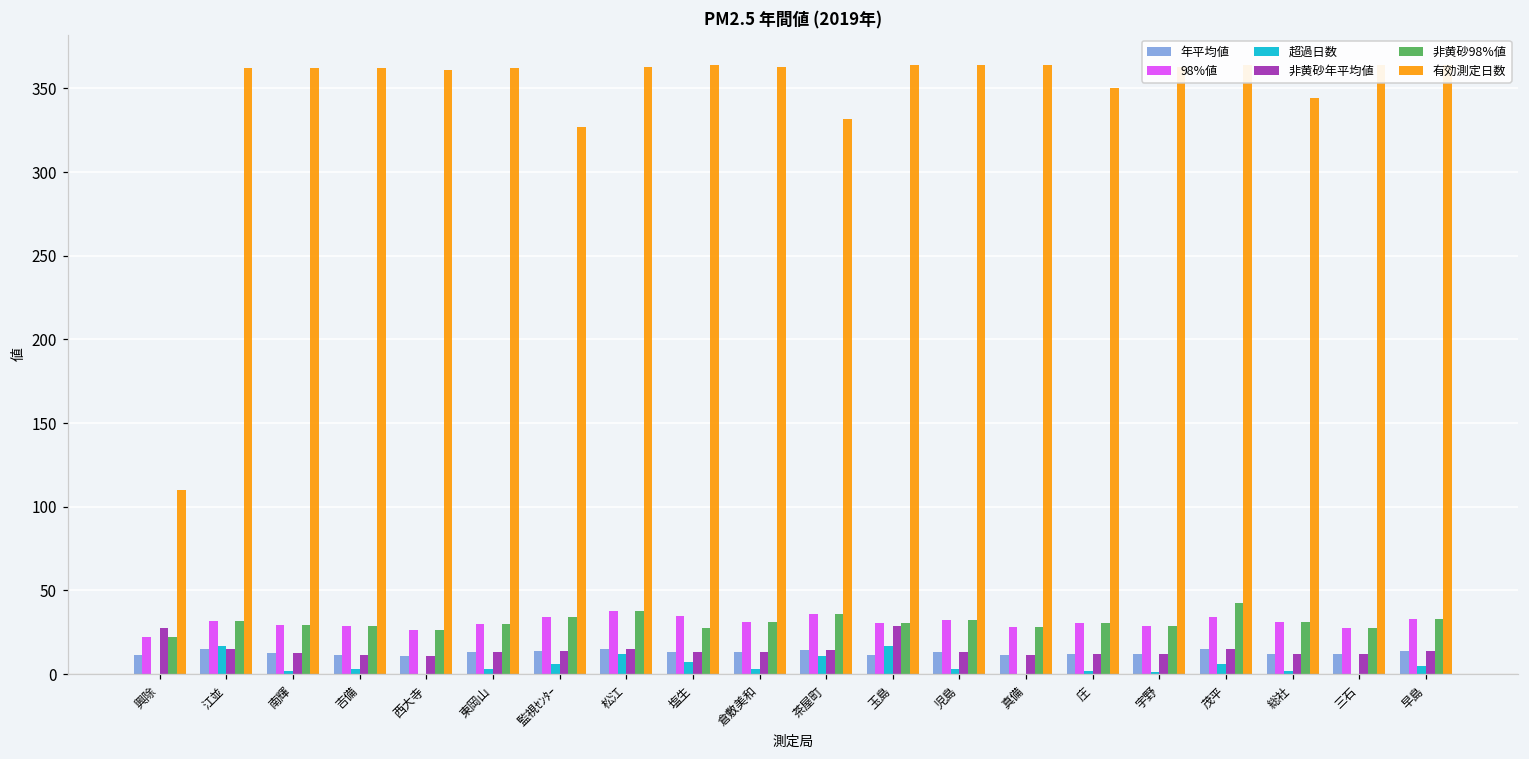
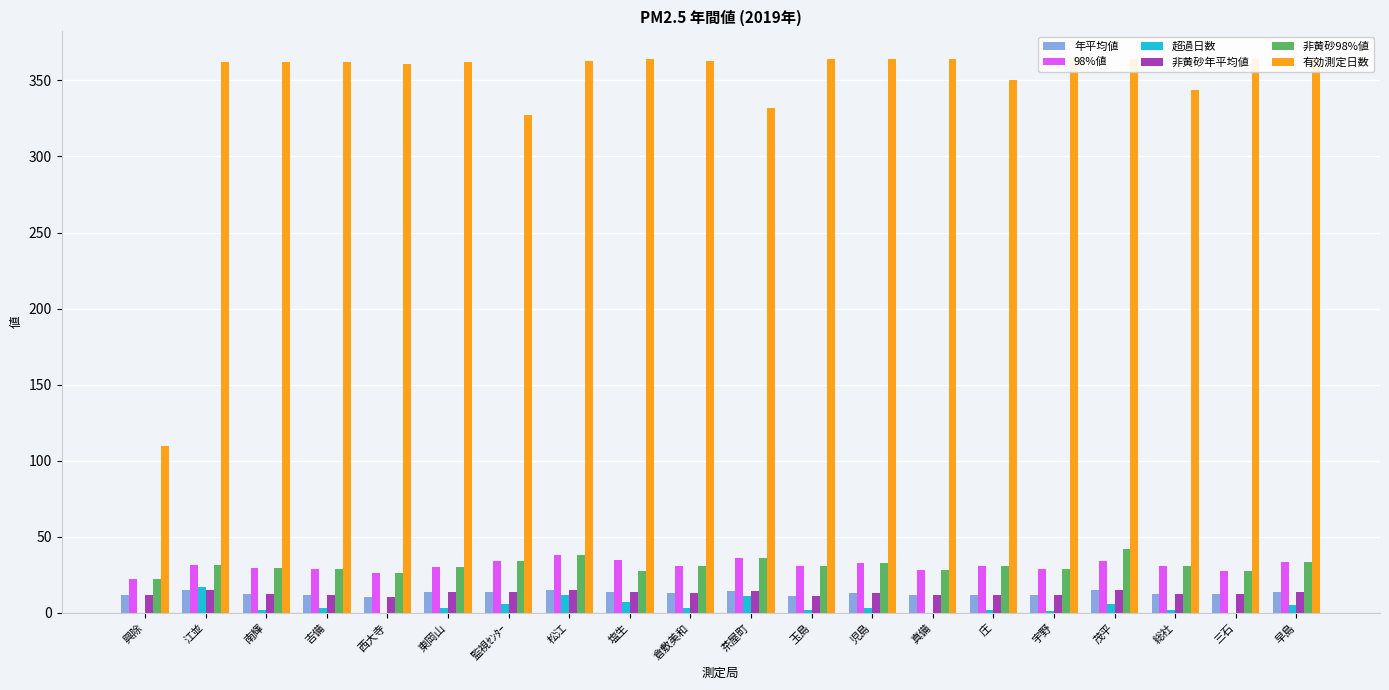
  {
    "年平均値": {
      "興除": 12,
      "江並": 15,
      "南輝": 13,
      "吉備": 12,
      "西大寺": 11,
      "東岡山": 14,
      "監視ｾﾝﾀｰ": 14,
      "松江": 15,
      "塩生": 14,
      "倉敷美和": 13,
      "茶屋町": 15,
      "玉島": 11,
      "児島": 13,
      "真備": 12,
      "庄": 12,
      "宇野": 12,
      "茂平": 15,
      "総社": 12,
      "三石": 12,
      "早島": 14
    },
    "98%値": {
      "興除": 22,
      "江並": 32,
      "南輝": 29,
      "吉備": 29,
      "西大寺": 26,
      "東岡山": 30,
      "監視ｾﾝﾀｰ": 34,
      "松江": 38,
      "塩生": 35,
      "倉敷美和": 31,
      "茶屋町": 36,
      "玉島": 31,
      "児島": 33,
      "真備": 28,
      "庄": 31,
      "宇野": 29,
      "茂平": 34,
      "総社": 31,
      "三石": 28,
      "早島": 33
    },
    "超過日数": {
      "興除": 0,
      "江並": 17,
      "南輝": 2,
      "吉備": 3,
      "西大寺": 0,
      "東岡山": 3,
      "監視ｾﾝﾀｰ": 6,
      "松江": 12,
      "塩生": 7,
      "倉敷美和": 3,
      "茶屋町": 11,
-     "玉島": 17,
+     "玉島": 2,
      "児島": 3,
      "真備": 0,
      "庄": 2,
      "茂平": 6,
      "総社": 2,
      "三石": 0,
      "早島": 5
    },
    "非黄砂年平均値": {
-     "興除": 27,
+     "興除": 12,
      "江並": 15,
      "南輝": 13,
      "吉備": 12,
      "西大寺": 11,
      "東岡山": 14,
      "監視ｾﾝﾀｰ": 14,
      "松江": 15,
      "塩生": 14,
      "倉敷美和": 13,
      "茶屋町": 15,
-     "玉島": 29,
+     "玉島": 11,
      "児島": 13,
      "真備": 12,
      "庄": 12,
      "宇野": 12,
      "茂平": 15,
      "総社": 12,
      "三石": 12,
      "早島": 14
    },
    "非黄砂98%値": {
      "興除": 22,
      "江並": 32,
      "南輝": 29,
      "吉備": 29,
      "西大寺": 26,
      "東岡山": 30,
      "監視ｾﾝﾀｰ": 34,
      "松江": 38,
      "塩生": 28,
      "倉敷美和": 31,
      "茶屋町": 36,
      "玉島": 31,
      "児島": 33,
      "真備": 28,
      "庄": 31,
      "宇野": 29,
      "茂平": 42,
      "総社": 31,
      "三石": 28,
      "早島": 33
    },
    "有効測定日数": {
      "興除": 110,
      "江並": 362,
      "南輝": 362,
      "吉備": 362,
      "西大寺": 361,
      "東岡山": 362,
      "監視ｾﾝﾀｰ": 327,
      "松江": 363,
      "塩生": 364,
      "倉敷美和": 363,
      "茶屋町": 332,
      "玉島": 364,
      "児島": 364,
      "真備": 364,
      "庄": 350,
      "総社": 344
    }
  }
